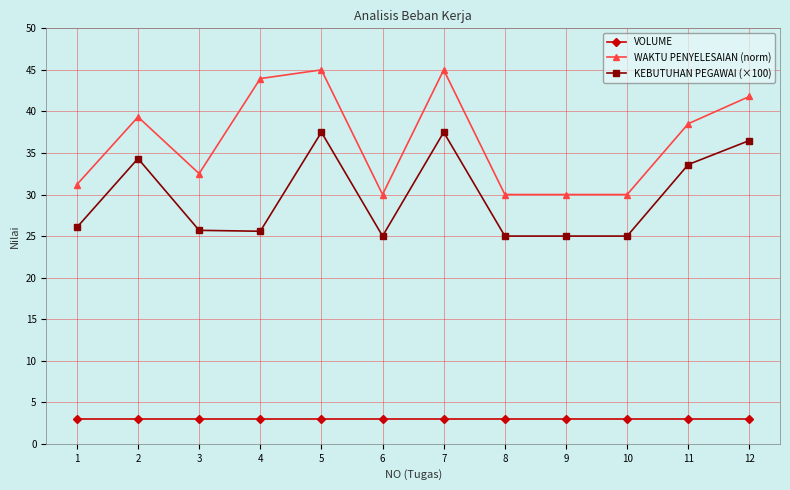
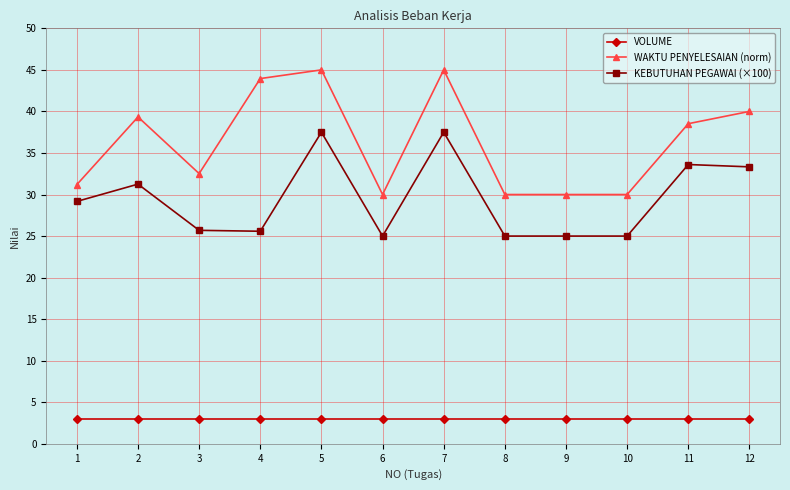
  {
    "VOLUME": {
      "1": 3,
      "2": 3,
      "3": 3,
      "4": 3,
      "5": 3,
      "6": 3,
      "7": 3,
      "8": 3,
      "9": 3,
      "10": 3,
      "11": 3,
      "12": 3
    },
    "WAKTU PENYELESAIAN (norm)": {
      "1": 31,
      "2": 39,
      "3": 33,
      "4": 44,
      "5": 45,
      "6": 30,
      "7": 45,
      "8": 30,
      "9": 30,
      "10": 30,
      "11": 39,
-     "12": 42
+     "12": 40
    },
    "KEBUTUHAN PEGAWAI (×100)": {
-     "1": 26,
-     "2": 34,
+     "1": 29,
+     "2": 31,
      "3": 26,
      "4": 26,
      "5": 38,
      "6": 25,
      "7": 38,
      "8": 25,
      "9": 25,
      "10": 25,
      "11": 34,
-     "12": 37
+     "12": 33
    }
  }
